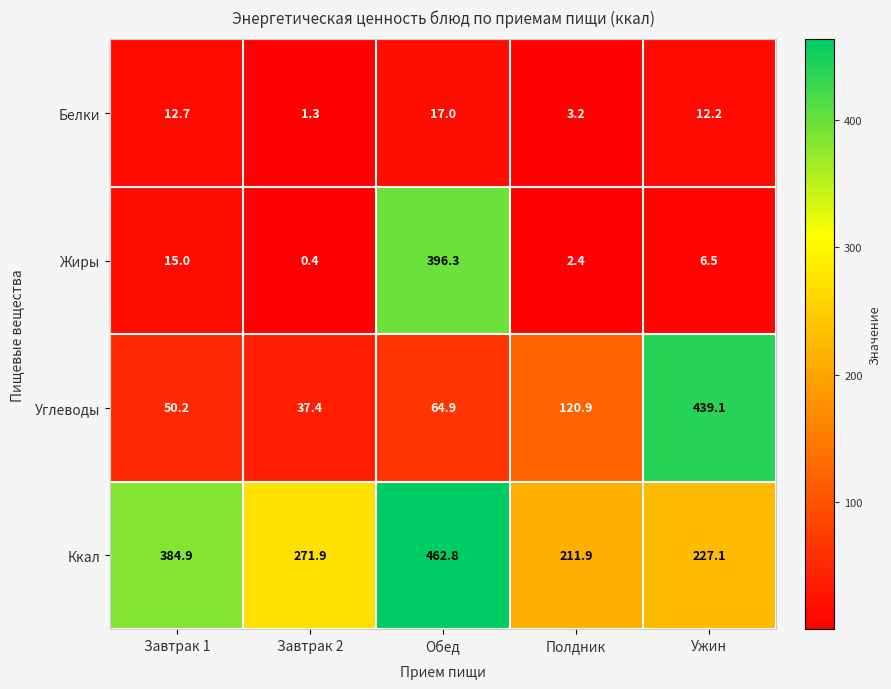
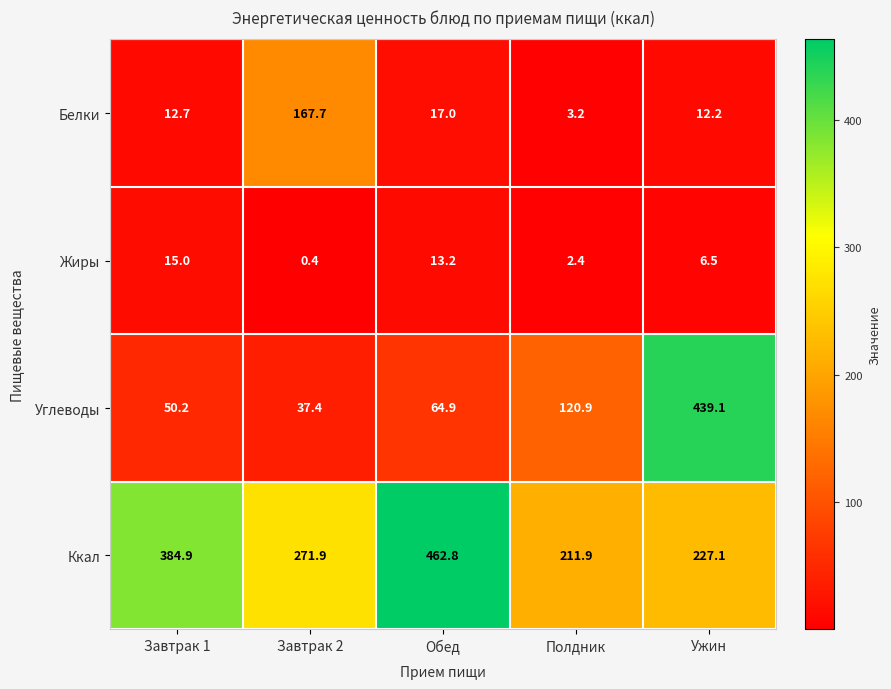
  {
    "Белки": {
      "Завтрак 1": 12.7,
-     "Завтрак 2": 1.3,
+     "Завтрак 2": 167.7,
      "Обед": 17.0,
      "Полдник": 3.2,
      "Ужин": 12.2
    },
    "Жиры": {
      "Завтрак 1": 15.0,
      "Завтрак 2": 0.4,
-     "Обед": 396.3,
+     "Обед": 13.2,
      "Полдник": 2.4,
      "Ужин": 6.5
    },
    "Углеводы": {
      "Завтрак 1": 50.2,
      "Завтрак 2": 37.4,
      "Обед": 64.9,
      "Полдник": 120.9,
      "Ужин": 439.1
    },
    "Ккал": {
      "Завтрак 1": 384.9,
      "Завтрак 2": 271.9,
      "Обед": 462.8,
      "Полдник": 211.9,
      "Ужин": 227.1
    }
  }
